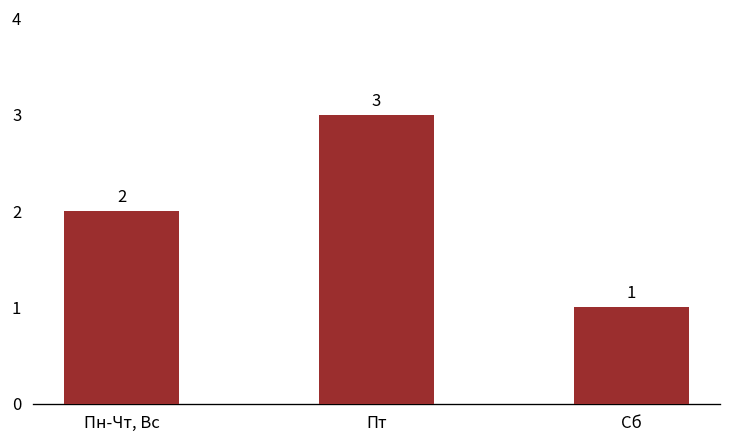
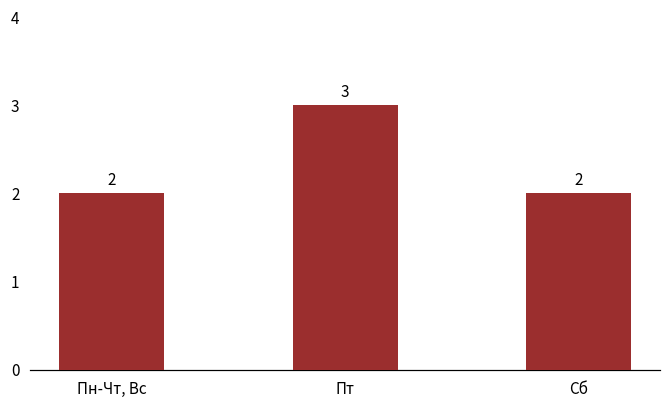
  {
    "Пн-Чт, Вс": 2,
    "Пт": 3,
-   "Сб": 1
+   "Сб": 2
  }
